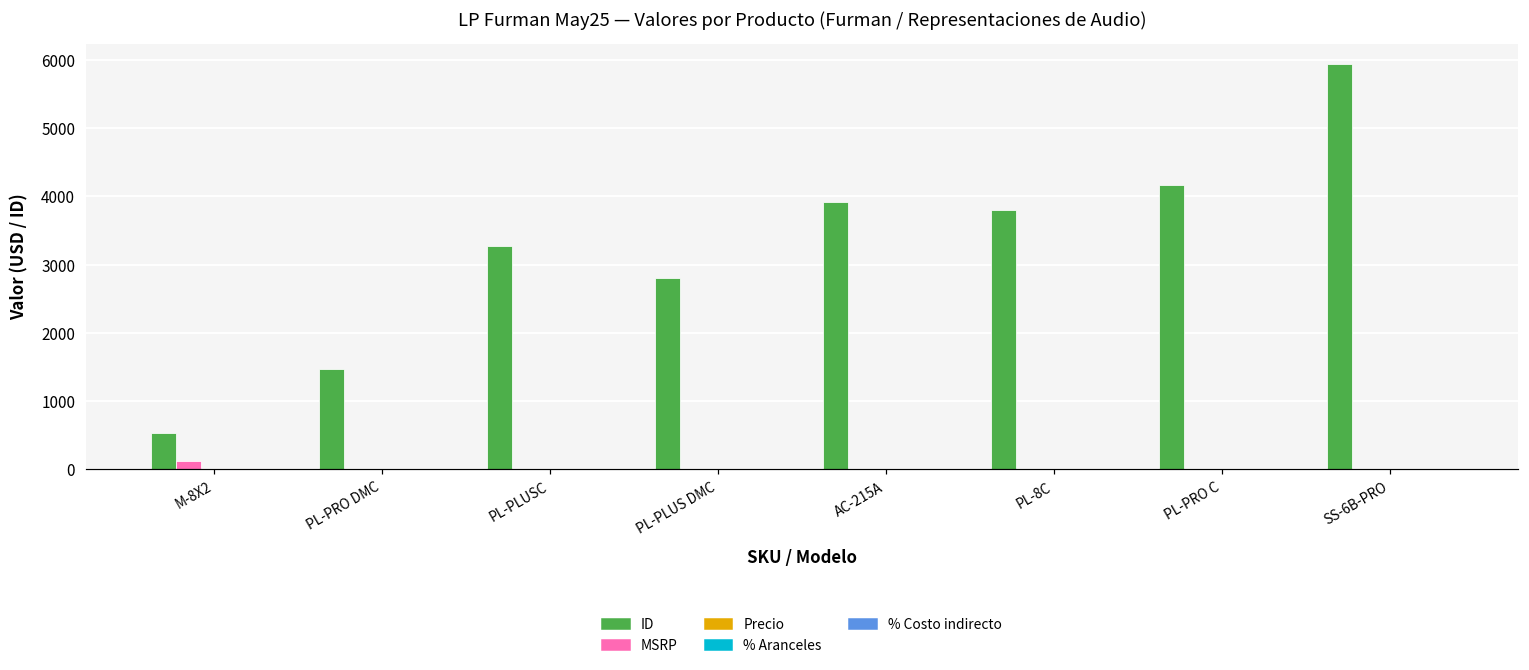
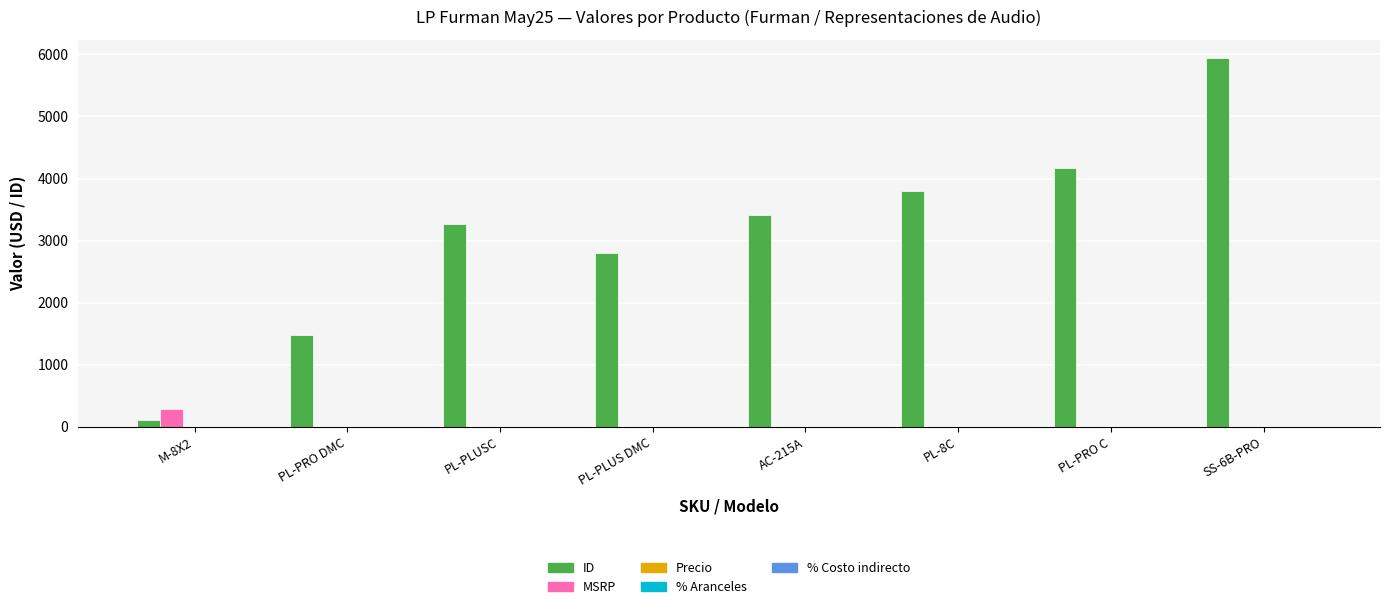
  {
    "ID": {
-     "M-8X2": 500,
+     "M-8X2": 100,
      "PL-PRO DMC": 1500,
      "PL-PLUSC": 3300,
      "PL-PLUS DMC": 2800,
-     "AC-215A": 3900,
+     "AC-215A": 3400,
      "PL-8C": 3800,
      "PL-PRO C": 4200,
      "SS-6B-PRO": 5900
    },
    "MSRP": {
-     "M-8X2": 100,
+     "M-8X2": 300,
      "PL-PRO DMC": 0,
      "PL-PLUSC": 0,
      "PL-PLUS DMC": 0,
      "AC-215A": 0,
      "PL-8C": 0,
      "PL-PRO C": 0,
      "SS-6B-PRO": 0
    },
    "Precio": {
      "M-8X2": 0,
      "PL-PRO DMC": 0,
      "PL-PLUSC": 0,
      "PL-PLUS DMC": 0,
      "AC-215A": 0,
      "PL-8C": 0,
      "PL-PRO C": 0,
      "SS-6B-PRO": 0
    },
    "% Aranceles": {
      "M-8X2": 0,
      "PL-PRO DMC": 0,
      "PL-PLUSC": 0,
      "PL-PLUS DMC": 0,
      "AC-215A": 0,
      "PL-8C": 0,
      "PL-PRO C": 0,
      "SS-6B-PRO": 0
    },
    "% Costo indirecto": {
      "M-8X2": 0,
      "PL-PRO DMC": 0,
      "PL-PLUSC": 0,
      "PL-PLUS DMC": 0,
      "AC-215A": 0,
      "PL-8C": 0,
      "PL-PRO C": 0,
      "SS-6B-PRO": 0
    }
  }
